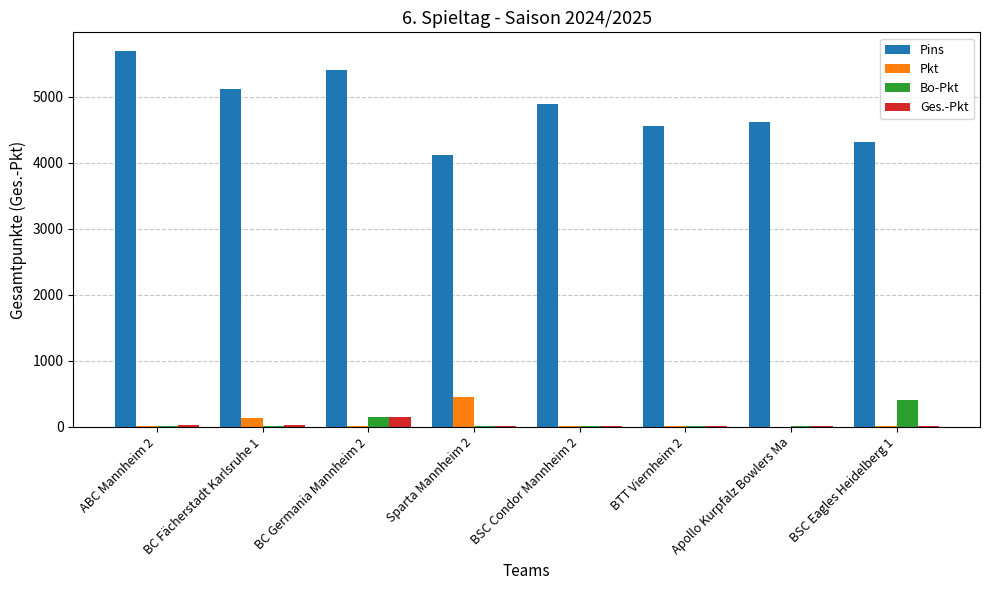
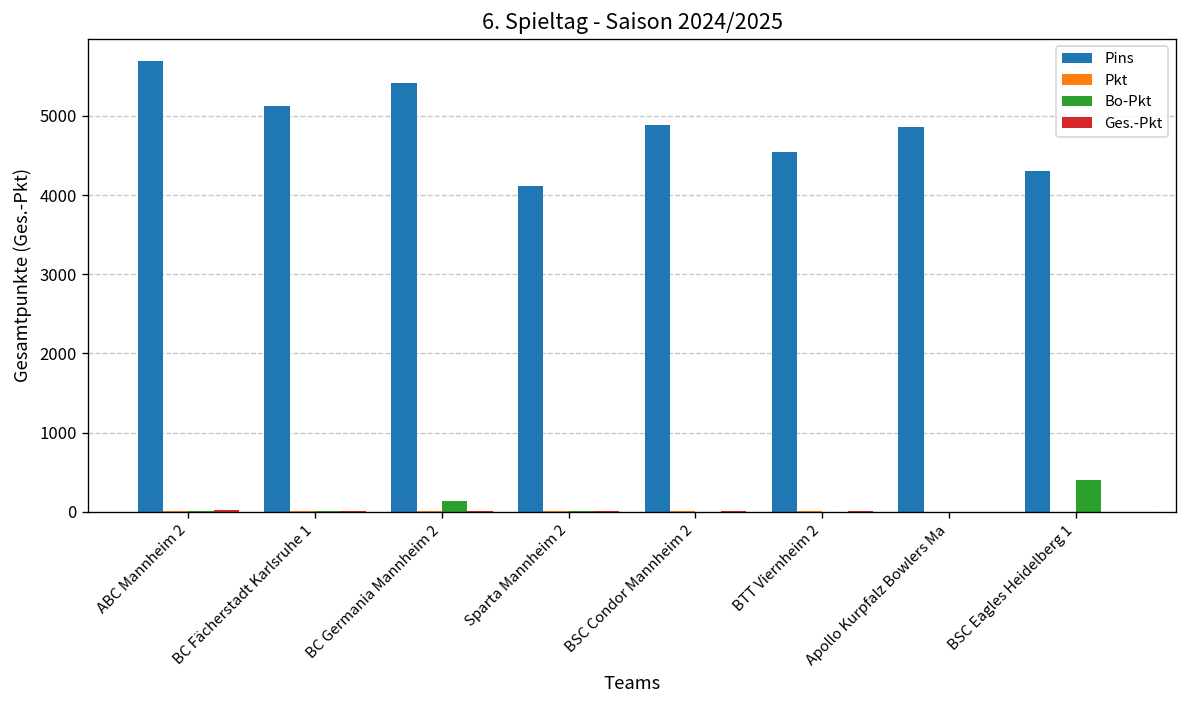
  {
    "Pins": {
      "ABC Mannheim 2": 5700,
      "BC Fächerstadt Karlsruhe 1": 5100,
      "BC Germania Mannheim 2": 5400,
      "Sparta Mannheim 2": 4100,
      "BSC Condor Mannheim 2": 4900,
      "BTT Viernheim 2": 4500,
-     "Apollo Kurpfalz Bowlers Ma": 4600,
+     "Apollo Kurpfalz Bowlers Ma": 4900,
      "BSC Eagles Heidelberg 1": 4300
    },
    "Pkt": {
-     "BC Fächerstadt Karlsruhe 1": 100,
-     "Sparta Mannheim 2": 400,
+     "BC Fächerstadt Karlsruhe 1": 0,
+     "Sparta Mannheim 2": 0,
      "Apollo Kurpfalz Bowlers Ma": 0
    },
    "Bo-Pkt": {
      "BC Germania Mannheim 2": 100,
      "BSC Eagles Heidelberg 1": 400
    },
    "Ges.-Pkt": {
-     "BC Germania Mannheim 2": 100
+     "BC Germania Mannheim 2": 0
    }
  }
